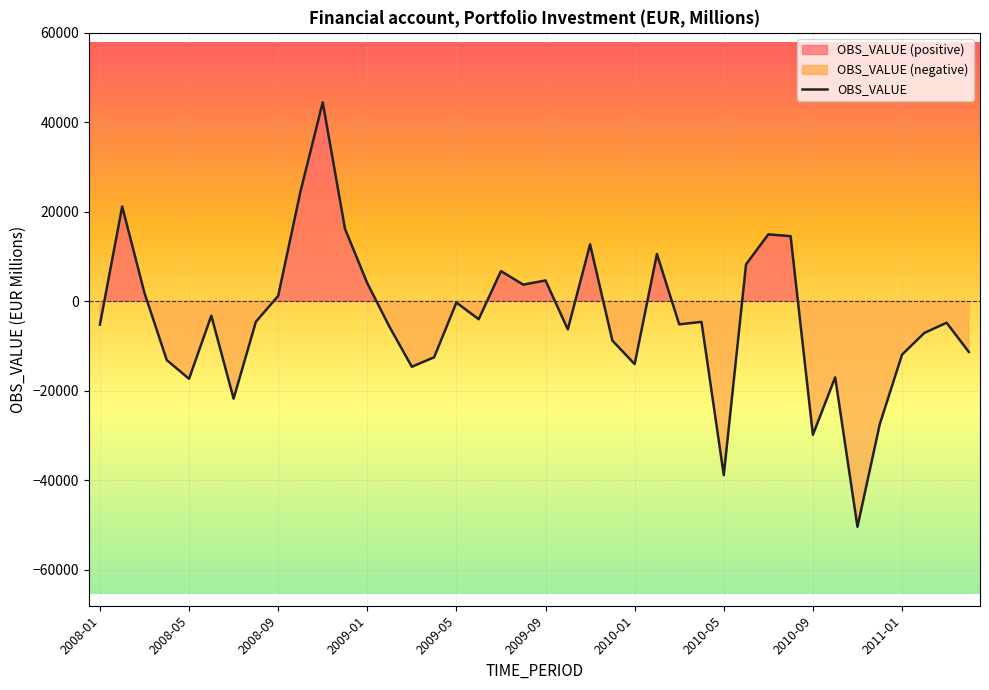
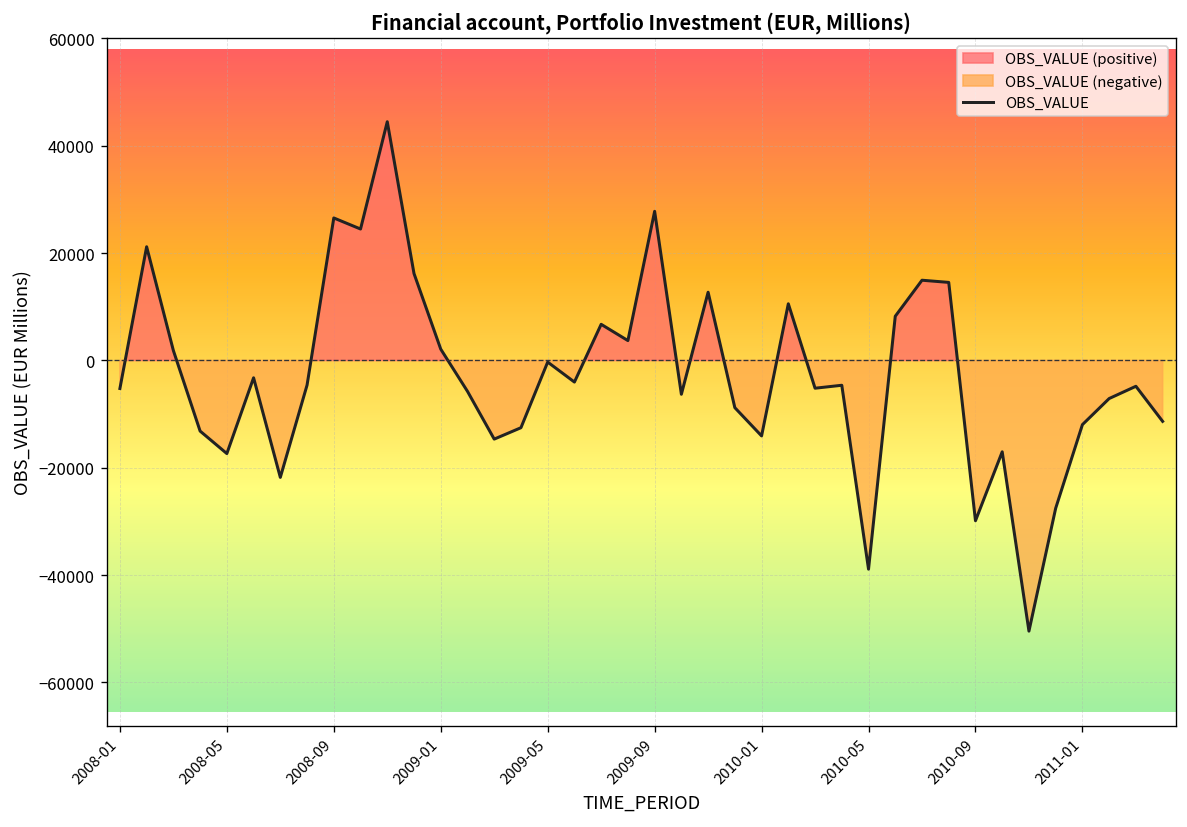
  {
    "2008-01": -5000,
    "2008-05": -17000,
-   "2008-09": 1000,
-   "2009-01": 4000,
+   "2008-09": 27000,
+   "2009-01": 2000,
    "2009-05": 0,
-   "2009-09": 5000,
+   "2009-09": 28000,
    "2010-01": -14000,
    "2010-05": -39000,
    "2010-09": -30000,
    "2011-01": -12000
  }
